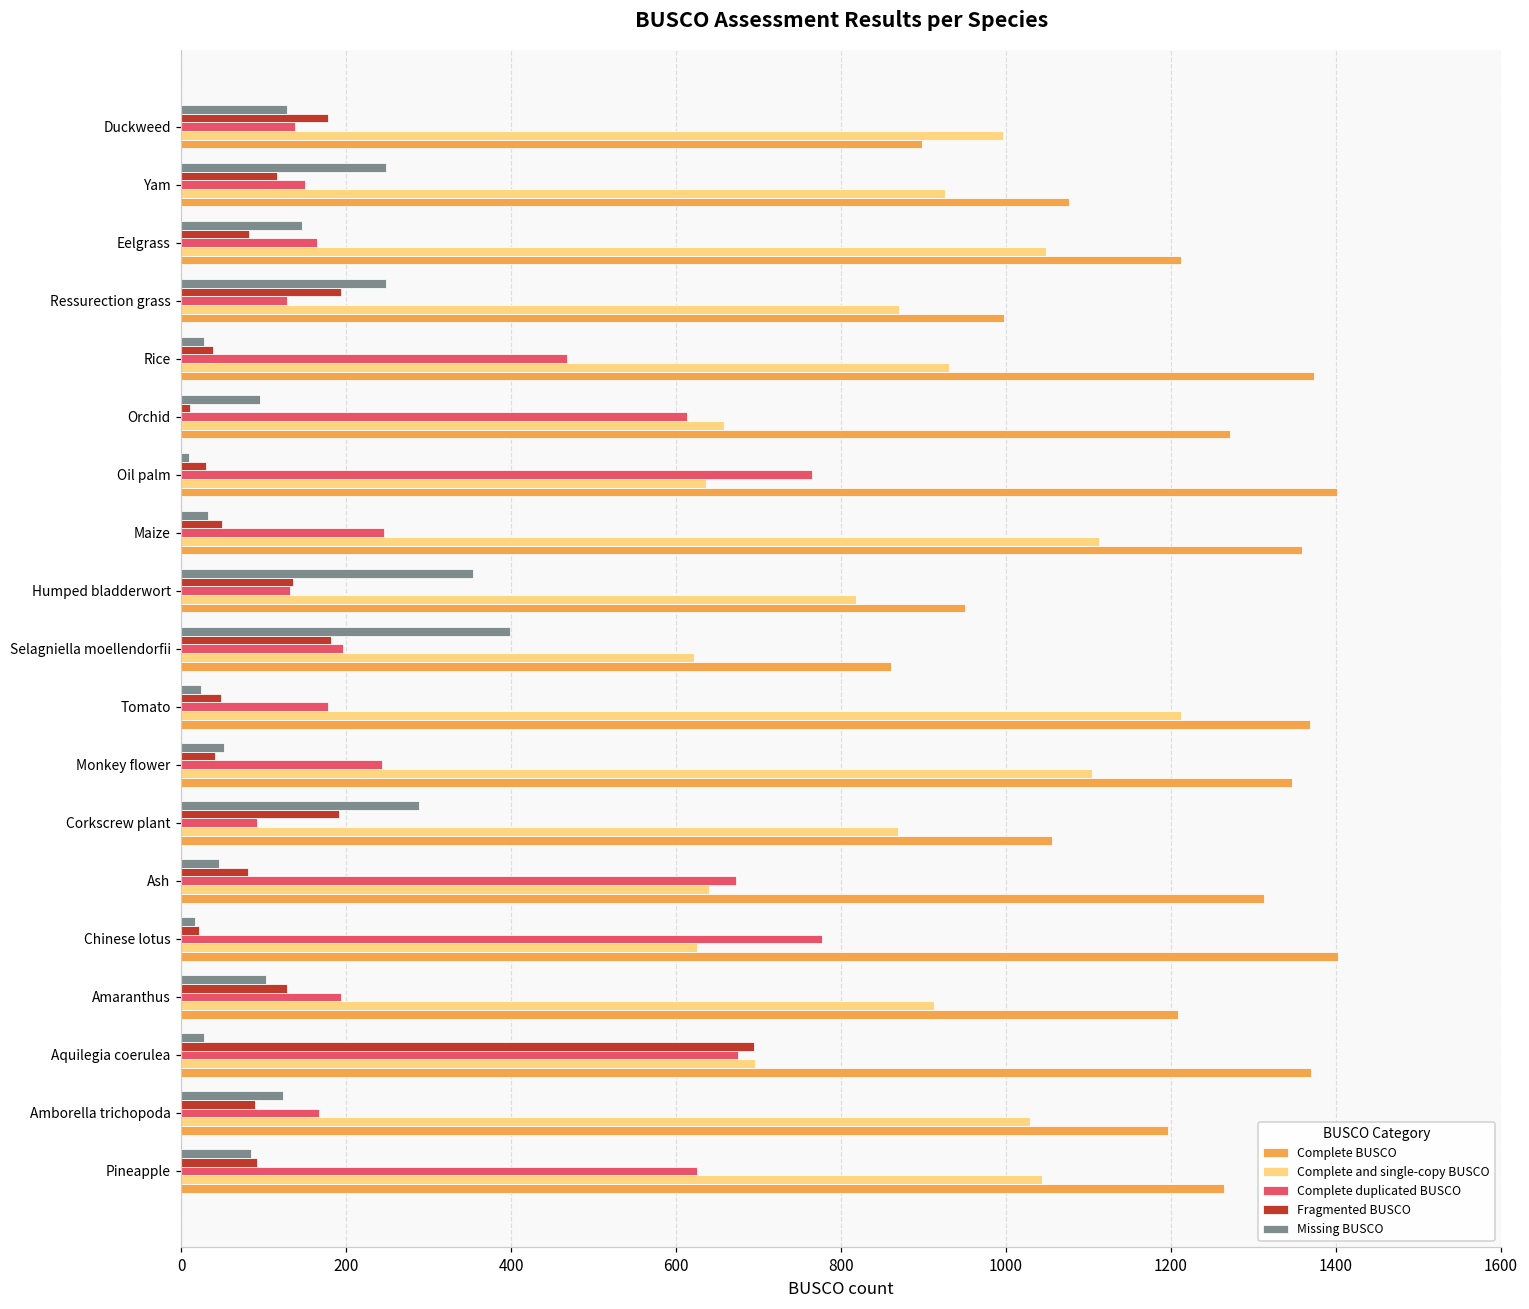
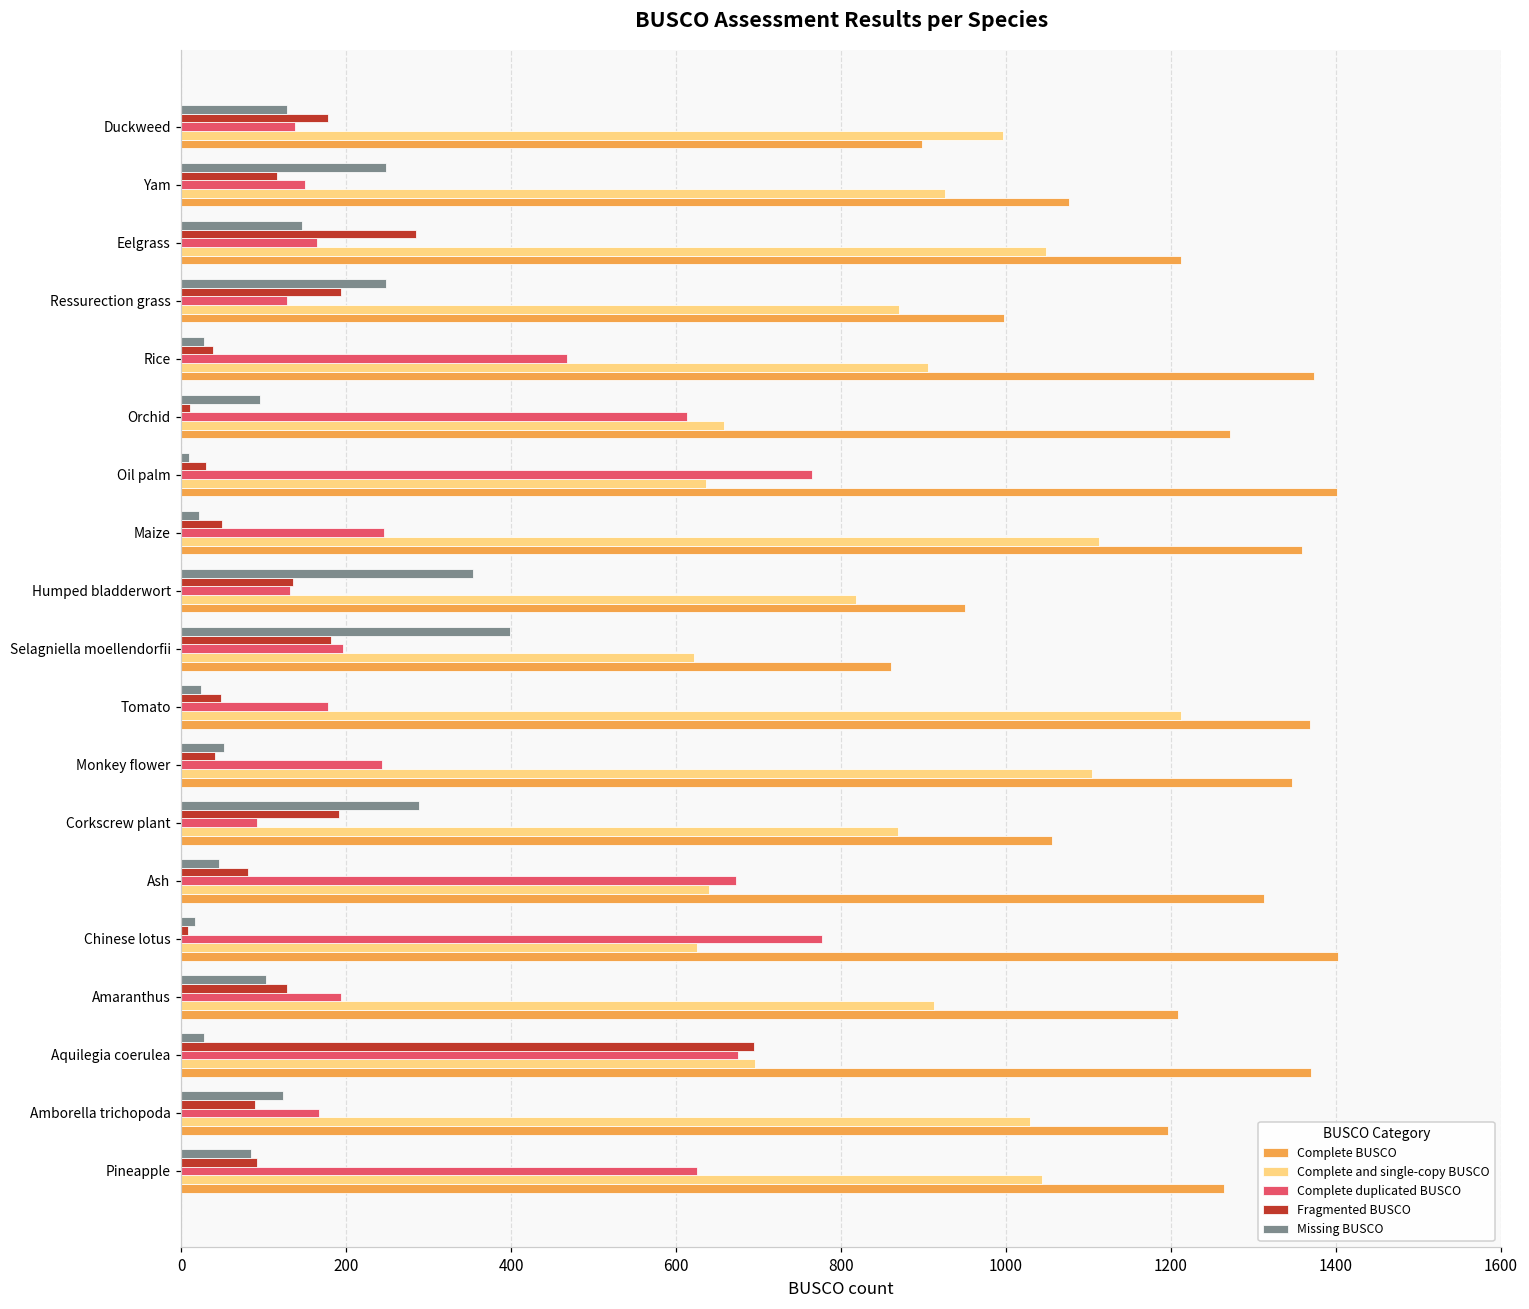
  {
    "Complete BUSCO": {
      "Duckweed": 900,
      "Yam": 1080,
      "Eelgrass": 1210,
      "Ressurection grass": 1000,
      "Rice": 1370,
      "Orchid": 1270,
      "Oil palm": 1400,
      "Maize": 1360,
      "Humped bladderwort": 950,
      "Selagniella moellendorfii": 860,
      "Tomato": 1370,
      "Monkey flower": 1350,
      "Corkscrew plant": 1060,
      "Ash": 1310,
      "Chinese lotus": 1400,
      "Amaranthus": 1210,
      "Aquilegia coerulea": 1370,
      "Amborella trichopoda": 1200,
      "Pineapple": 1260
    },
    "Complete and single-copy BUSCO": {
      "Duckweed": 1000,
      "Yam": 930,
      "Eelgrass": 1050,
      "Ressurection grass": 870,
-     "Rice": 930,
+     "Rice": 910,
      "Orchid": 660,
      "Oil palm": 640,
      "Maize": 1110,
      "Humped bladderwort": 820,
      "Selagniella moellendorfii": 620,
      "Tomato": 1210,
      "Monkey flower": 1100,
      "Corkscrew plant": 870,
      "Ash": 640,
      "Chinese lotus": 630,
      "Amaranthus": 910,
      "Aquilegia coerulea": 700,
      "Amborella trichopoda": 1030,
      "Pineapple": 1040
    },
    "Complete duplicated BUSCO": {
      "Duckweed": 140,
      "Yam": 150,
      "Eelgrass": 160,
      "Ressurection grass": 130,
      "Rice": 470,
      "Orchid": 610,
      "Oil palm": 770,
      "Maize": 250,
      "Humped bladderwort": 130,
      "Selagniella moellendorfii": 200,
      "Tomato": 180,
      "Monkey flower": 240,
      "Corkscrew plant": 90,
      "Ash": 670,
      "Chinese lotus": 780,
      "Amaranthus": 190,
      "Aquilegia coerulea": 680,
      "Amborella trichopoda": 170,
      "Pineapple": 630
    },
    "Fragmented BUSCO": {
      "Duckweed": 180,
      "Yam": 120,
-     "Eelgrass": 80,
+     "Eelgrass": 290,
      "Ressurection grass": 190,
      "Rice": 40,
      "Orchid": 10,
      "Oil palm": 30,
      "Maize": 50,
      "Humped bladderwort": 140,
      "Selagniella moellendorfii": 180,
      "Tomato": 50,
      "Monkey flower": 40,
      "Corkscrew plant": 190,
      "Ash": 80,
-     "Chinese lotus": 20,
+     "Chinese lotus": 10,
      "Amaranthus": 130,
      "Aquilegia coerulea": 690,
      "Amborella trichopoda": 90,
      "Pineapple": 90
    },
    "Missing BUSCO": {
      "Duckweed": 130,
      "Yam": 250,
      "Eelgrass": 150,
      "Ressurection grass": 250,
      "Rice": 30,
      "Orchid": 100,
      "Oil palm": 10,
-     "Maize": 30,
+     "Maize": 20,
      "Humped bladderwort": 350,
      "Selagniella moellendorfii": 400,
      "Tomato": 20,
      "Monkey flower": 50,
      "Corkscrew plant": 290,
      "Ash": 50,
      "Chinese lotus": 20,
      "Amaranthus": 100,
      "Aquilegia coerulea": 30,
      "Amborella trichopoda": 120,
      "Pineapple": 80
    }
  }
